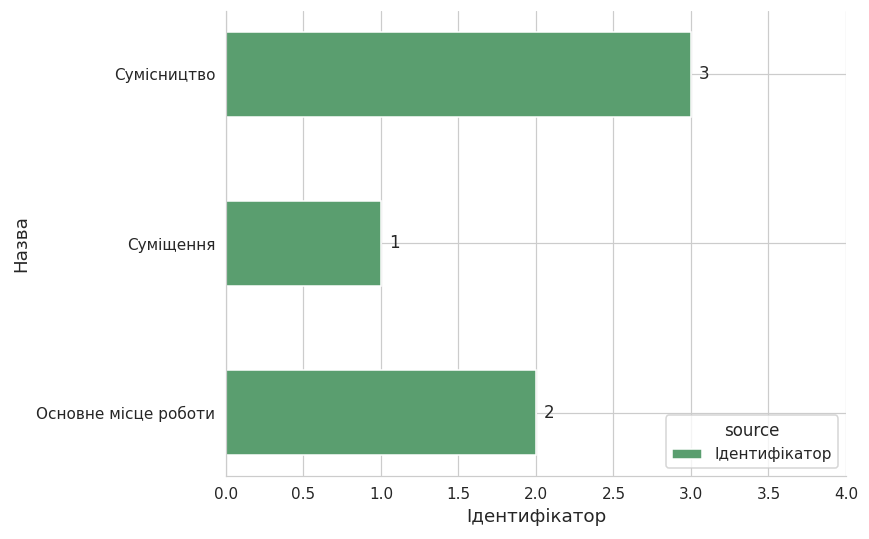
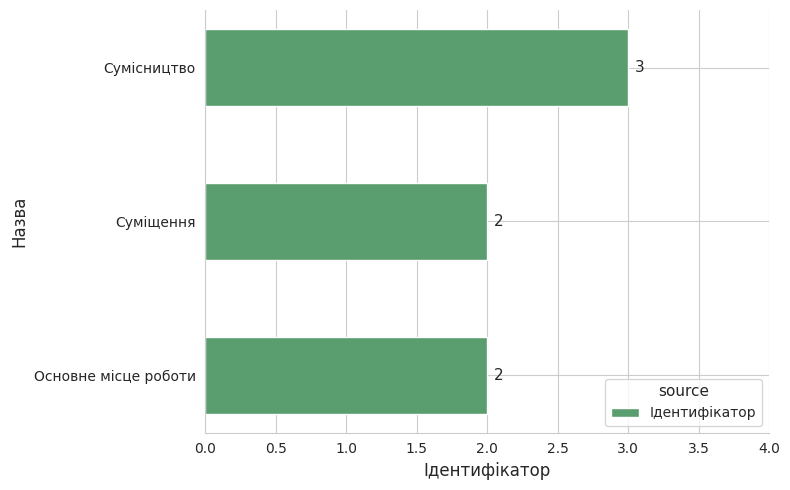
  {
    "Сумісництво": 3,
-   "Суміщення": 1,
+   "Суміщення": 2,
    "Основне місце роботи": 2
  }
